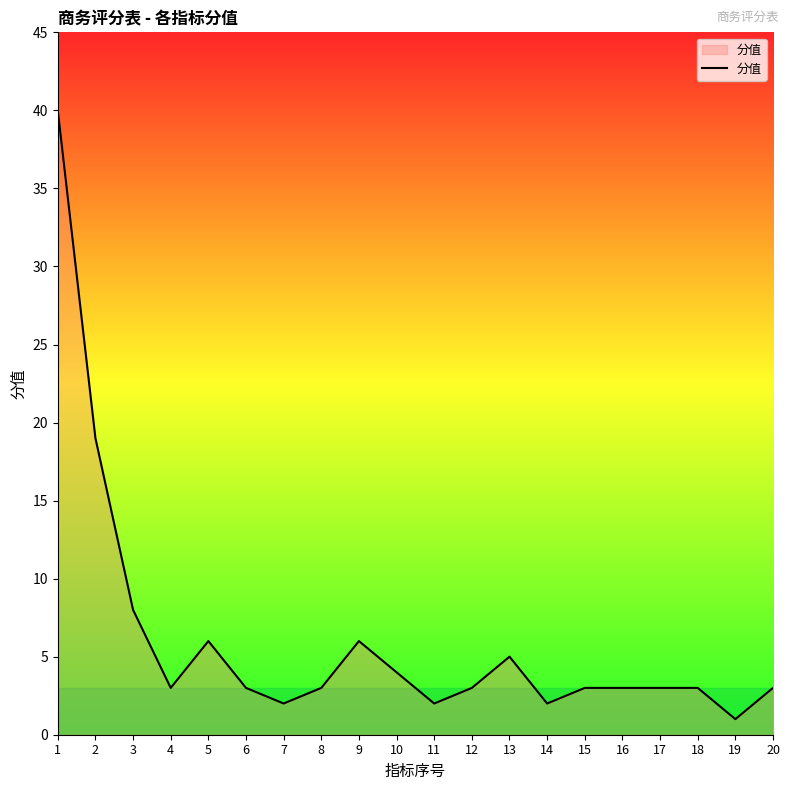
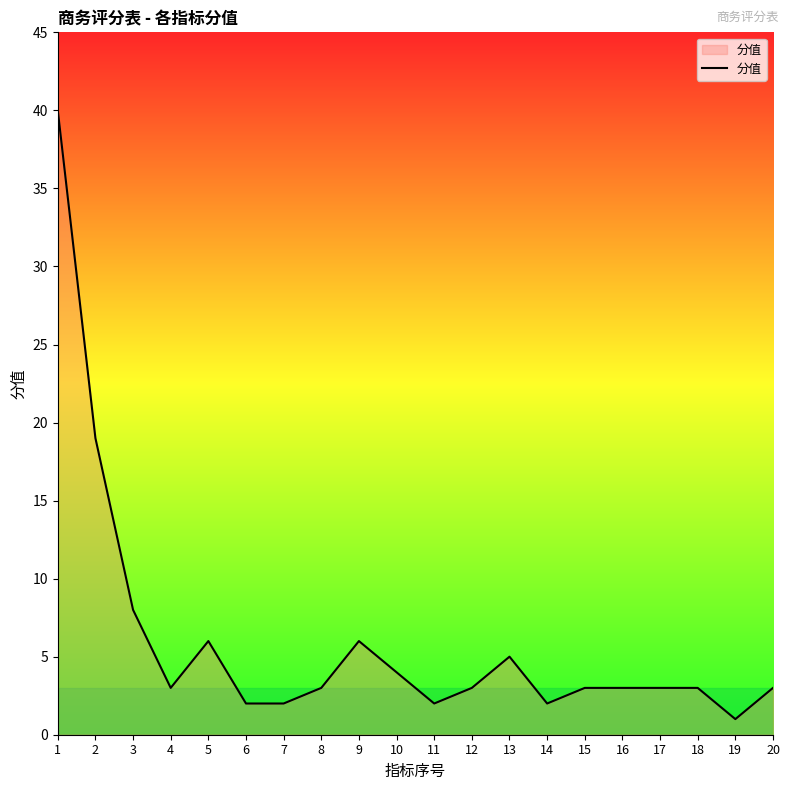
  {
    "1": 40,
    "2": 19,
    "3": 8,
    "4": 3,
    "5": 6,
-   "6": 3,
+   "6": 2,
    "7": 2,
    "8": 3,
    "9": 6,
    "10": 4,
    "11": 2,
    "12": 3,
    "13": 5,
    "14": 2,
    "15": 3,
    "16": 3,
    "17": 3,
    "18": 3,
    "19": 1,
    "20": 3
  }
